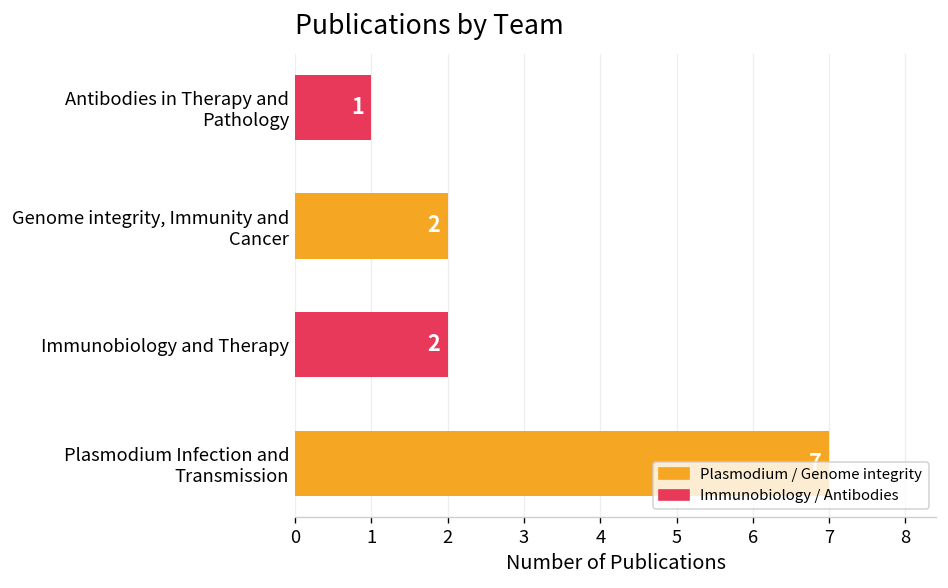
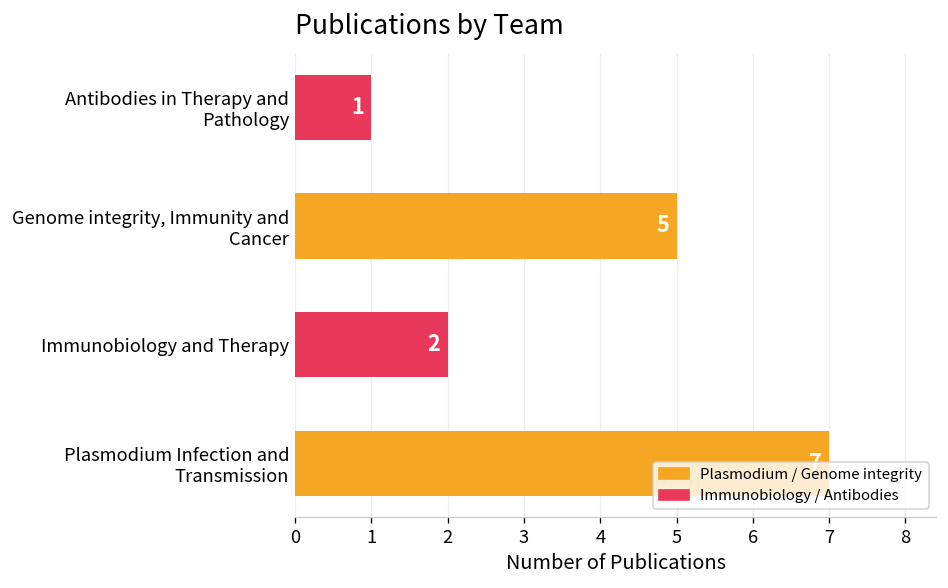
  {
    "Antibodies in Therapy and Pathology": 1,
-   "Genome integrity, Immunity and Cancer": 2,
+   "Genome integrity, Immunity and Cancer": 5,
    "Immunobiology and Therapy": 2
  }
